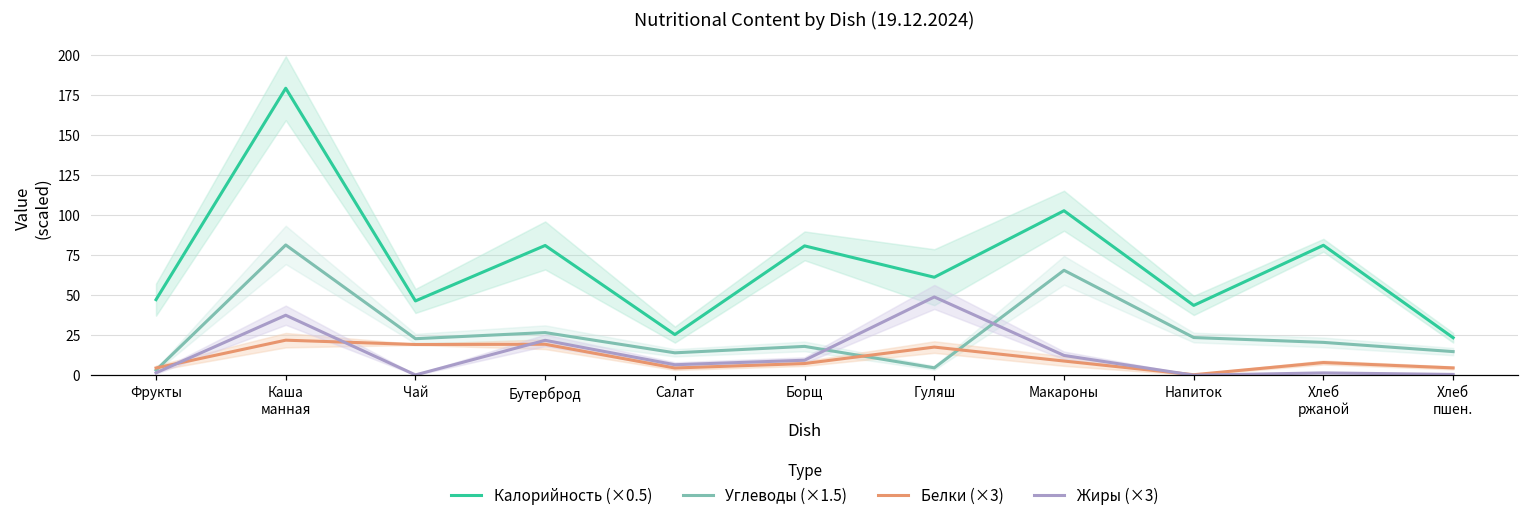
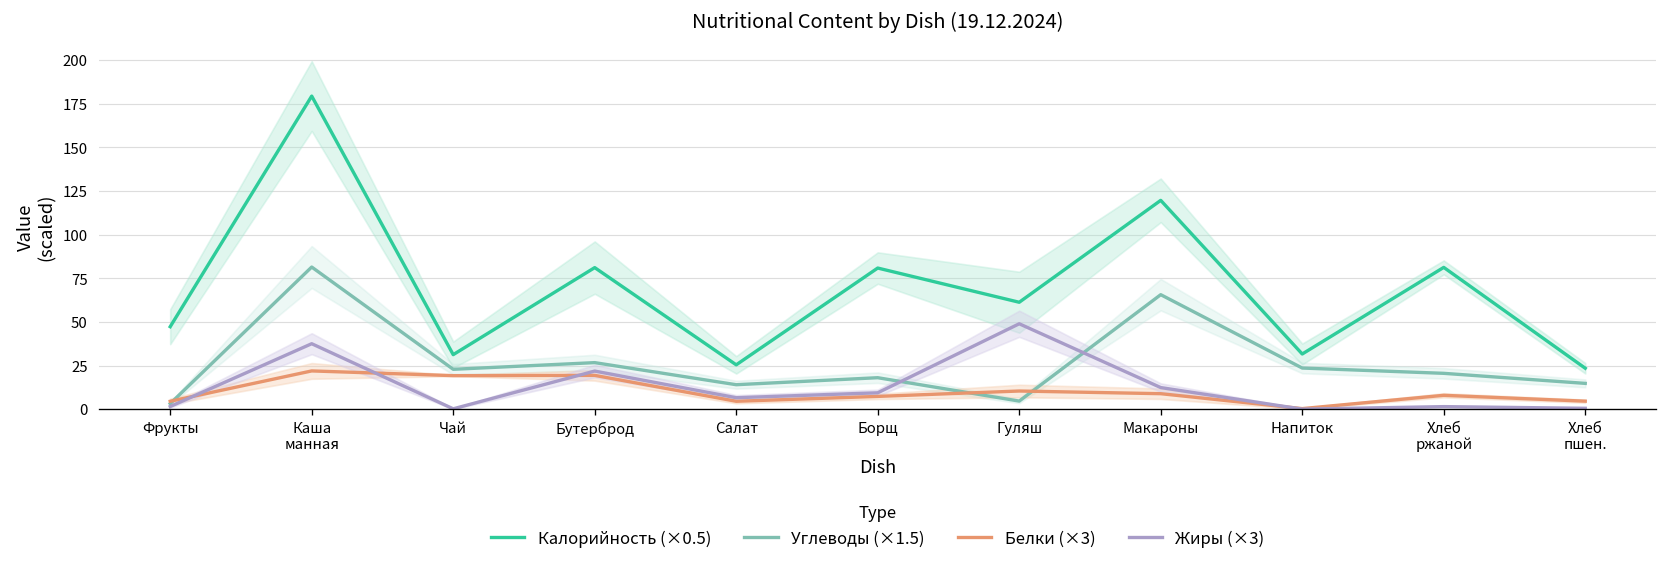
  {
    "Калорийность (×0.5)": {
      "Фрукты": 47,
      "Каша манная": 179,
-     "Чай": 46,
+     "Чай": 31,
      "Бутерброд": 81,
      "Салат": 25,
      "Борщ": 81,
      "Гуляш": 61,
-     "Макароны": 103,
-     "Напиток": 44,
+     "Макароны": 120,
+     "Напиток": 32,
      "Хлеб ржаной": 81,
      "Хлеб пшен.": 23
    },
    "Белки (×3)": {
      "Каша манная": 22,
      "Бутерброд": 19,
-     "Гуляш": 18,
+     "Гуляш": 10,
      "Макароны": 9
    }
  }
